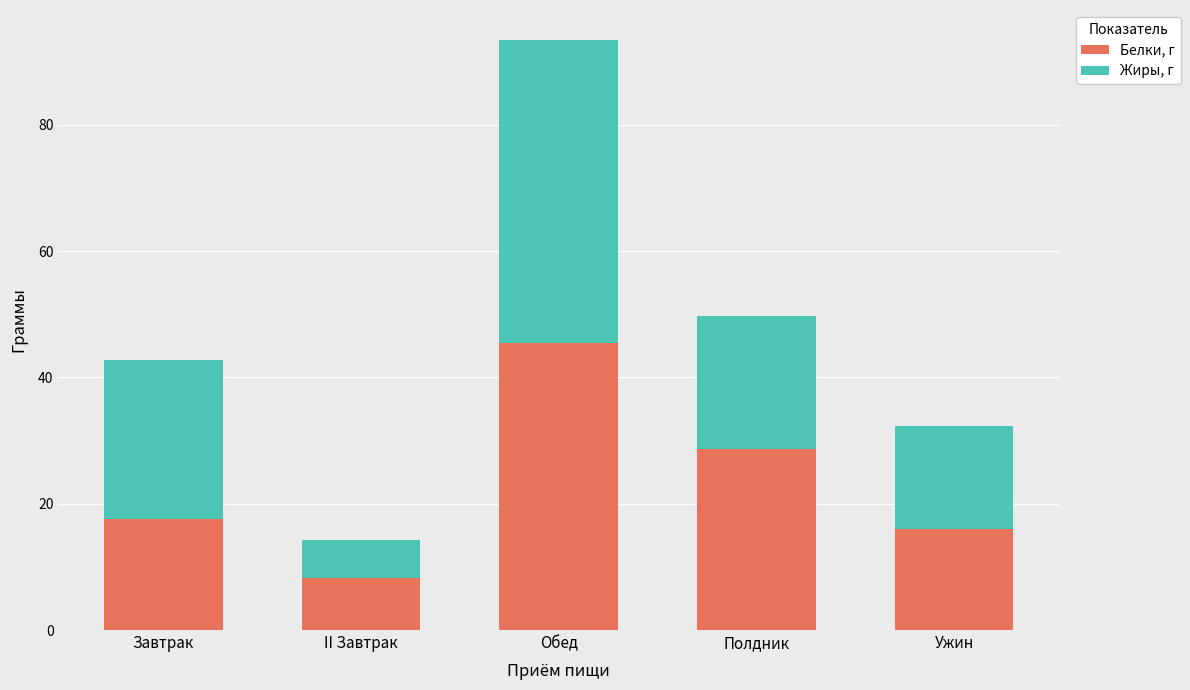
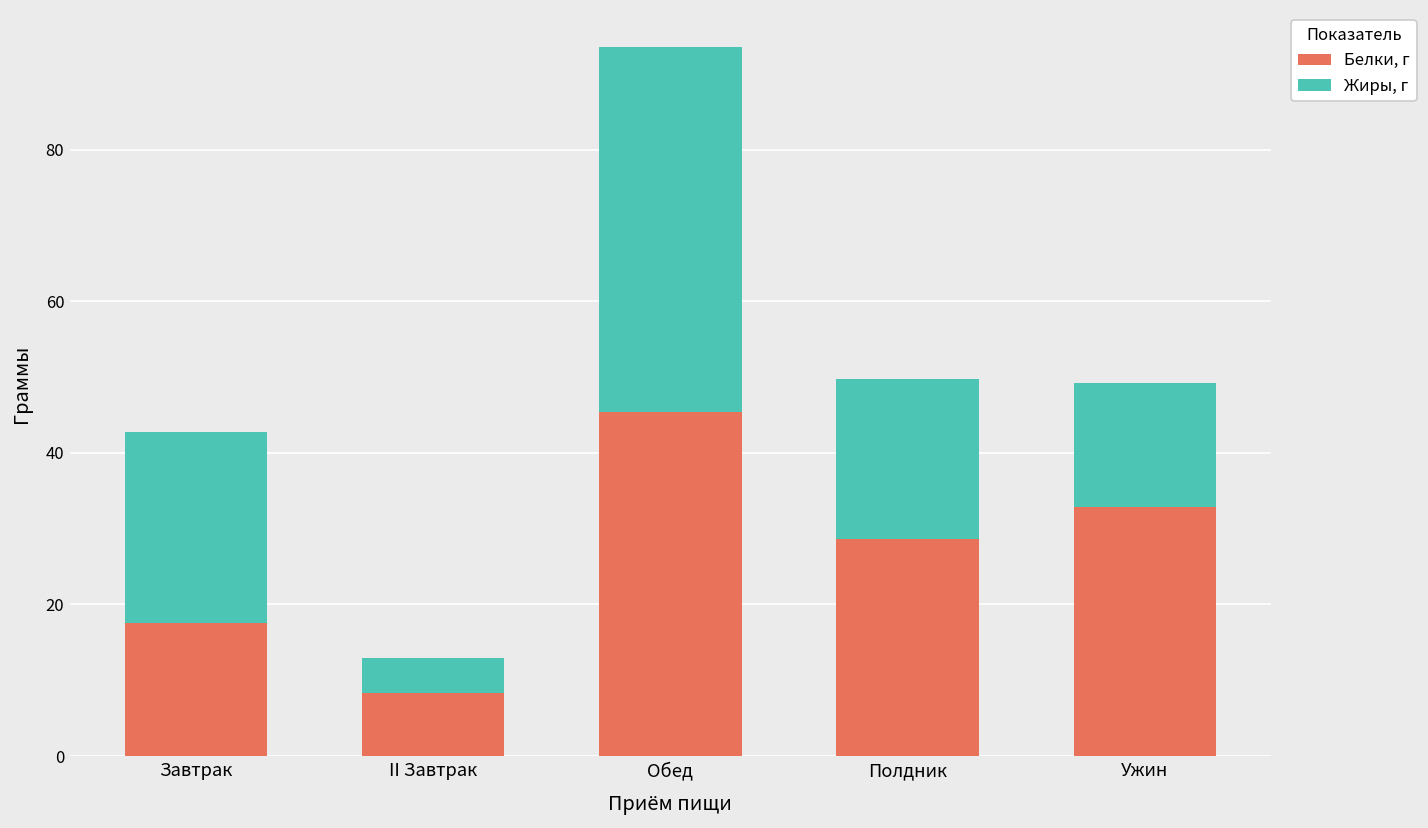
  {
    "Белки, г": {
      "Завтрак": 18,
      "II Завтрак": 8,
      "Обед": 45,
      "Полдник": 29,
-     "Ужин": 16
+     "Ужин": 33
    },
    "Жиры, г": {
      "Завтрак": 25,
-     "II Завтрак": 6,
+     "II Завтрак": 5,
      "Обед": 48,
      "Полдник": 21,
      "Ужин": 16
    }
  }
